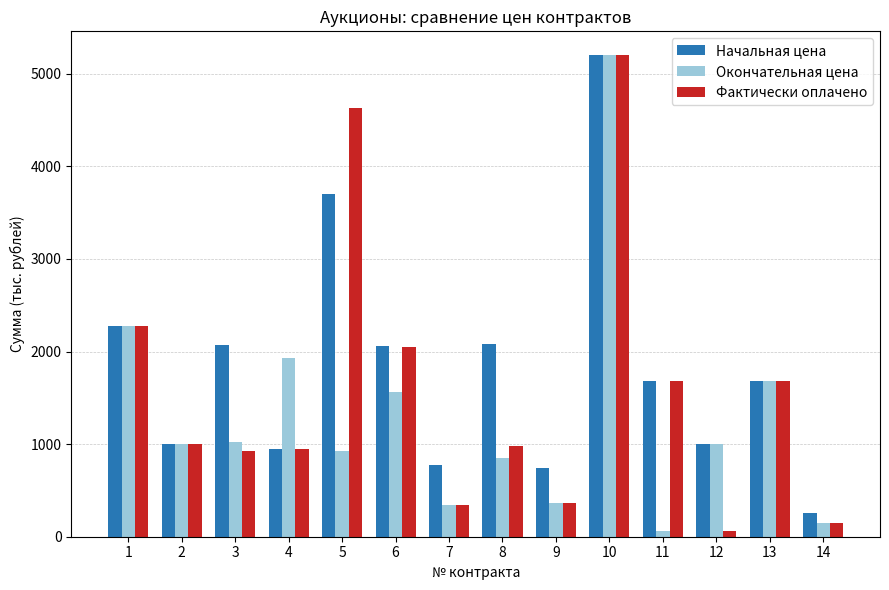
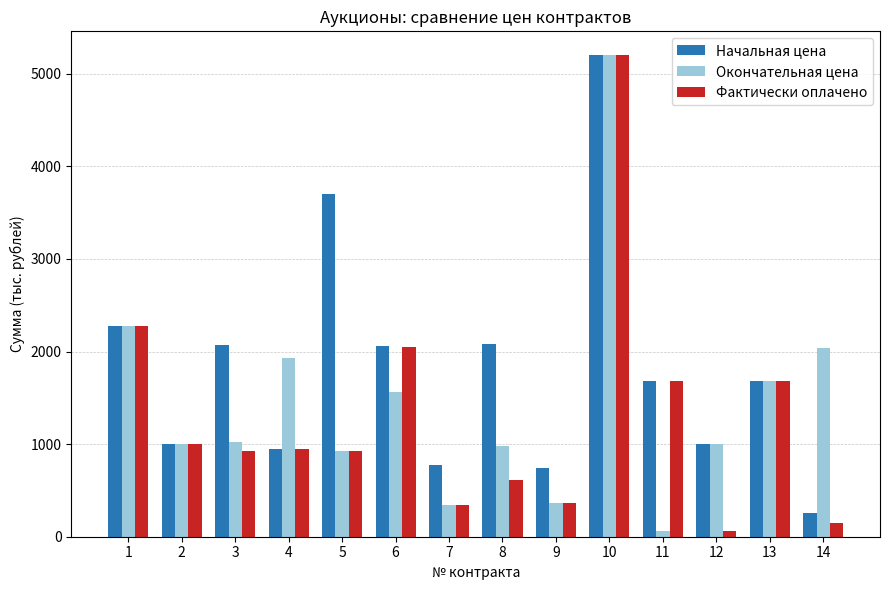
  {
    "Начальная цена": {
      "1": 2300,
      "2": 1000,
      "3": 2100,
      "4": 900,
      "5": 3700,
      "6": 2100,
      "7": 800,
      "8": 2100,
      "9": 700,
      "10": 5200,
      "11": 1700,
      "12": 1000,
      "13": 1700,
      "14": 300
    },
    "Окончательная цена": {
      "1": 2300,
      "2": 1000,
      "3": 1000,
      "4": 1900,
      "5": 900,
      "6": 1600,
      "7": 300,
-     "8": 800,
+     "8": 1000,
      "9": 400,
      "10": 5200,
      "11": 100,
      "12": 1000,
      "13": 1700,
-     "14": 100
+     "14": 2000
    },
    "Фактически оплачено": {
      "1": 2300,
      "2": 1000,
      "3": 900,
      "4": 900,
-     "5": 4600,
+     "5": 900,
      "6": 2100,
      "7": 300,
-     "8": 1000,
+     "8": 600,
      "9": 400,
      "10": 5200,
      "11": 1700,
      "12": 100,
      "13": 1700,
      "14": 100
    }
  }
